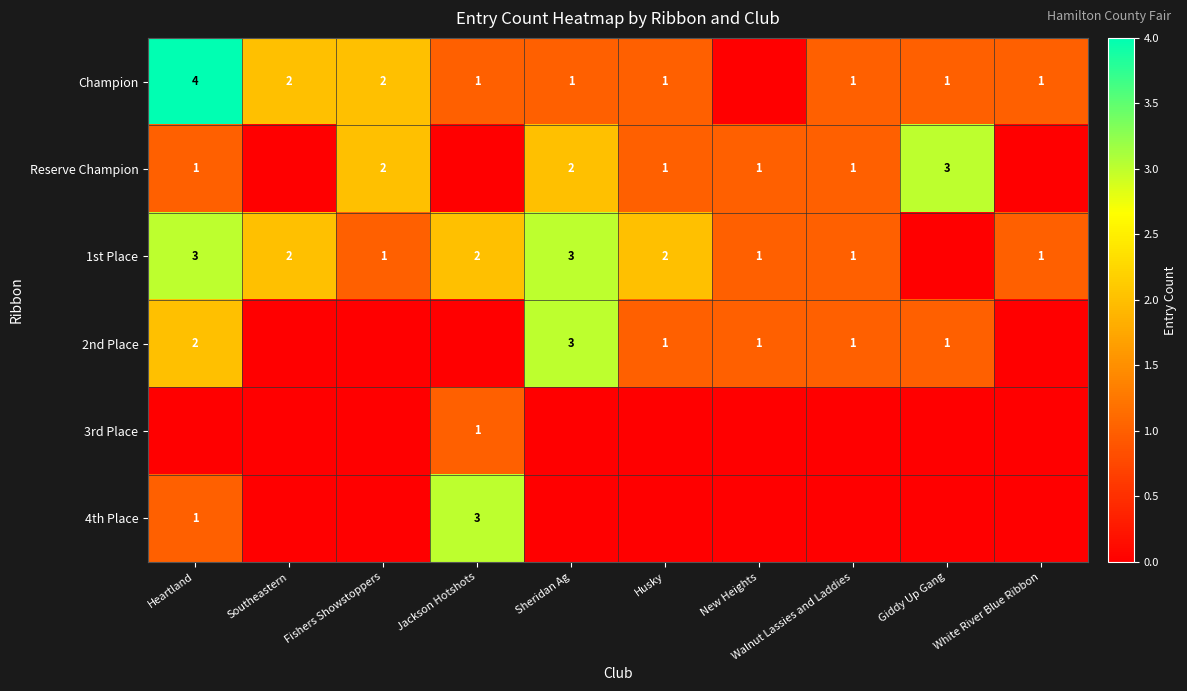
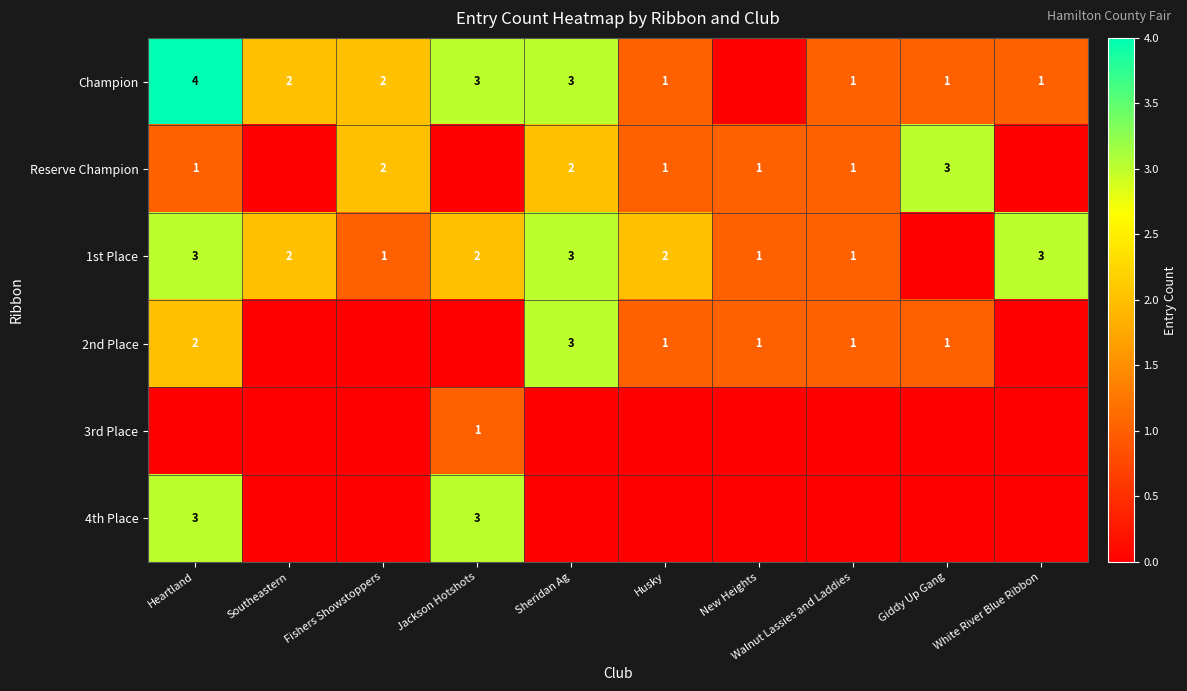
  {
    "Champion": {
      "Heartland": 4,
      "Southeastern": 2,
      "Fishers Showstoppers": 2,
-     "Jackson Hotshots": 1,
-     "Sheridan Ag": 1,
+     "Jackson Hotshots": 3,
+     "Sheridan Ag": 3,
      "Husky": 1,
      "Walnut Lassies and Laddies": 1,
      "Giddy Up Gang": 1,
      "White River Blue Ribbon": 1
    },
    "Reserve Champion": {
      "Heartland": 1,
      "Fishers Showstoppers": 2,
      "Sheridan Ag": 2,
      "Husky": 1,
      "New Heights": 1,
      "Walnut Lassies and Laddies": 1,
      "Giddy Up Gang": 3
    },
    "1st Place": {
      "Heartland": 3,
      "Southeastern": 2,
      "Fishers Showstoppers": 1,
      "Jackson Hotshots": 2,
      "Sheridan Ag": 3,
      "Husky": 2,
      "New Heights": 1,
      "Walnut Lassies and Laddies": 1,
-     "White River Blue Ribbon": 1
+     "White River Blue Ribbon": 3
    },
    "2nd Place": {
      "Heartland": 2,
      "Sheridan Ag": 3,
      "Husky": 1,
      "New Heights": 1,
      "Walnut Lassies and Laddies": 1,
      "Giddy Up Gang": 1
    },
    "3rd Place": {
      "Jackson Hotshots": 1
    },
    "4th Place": {
-     "Heartland": 1,
+     "Heartland": 3,
      "Jackson Hotshots": 3
    }
  }
